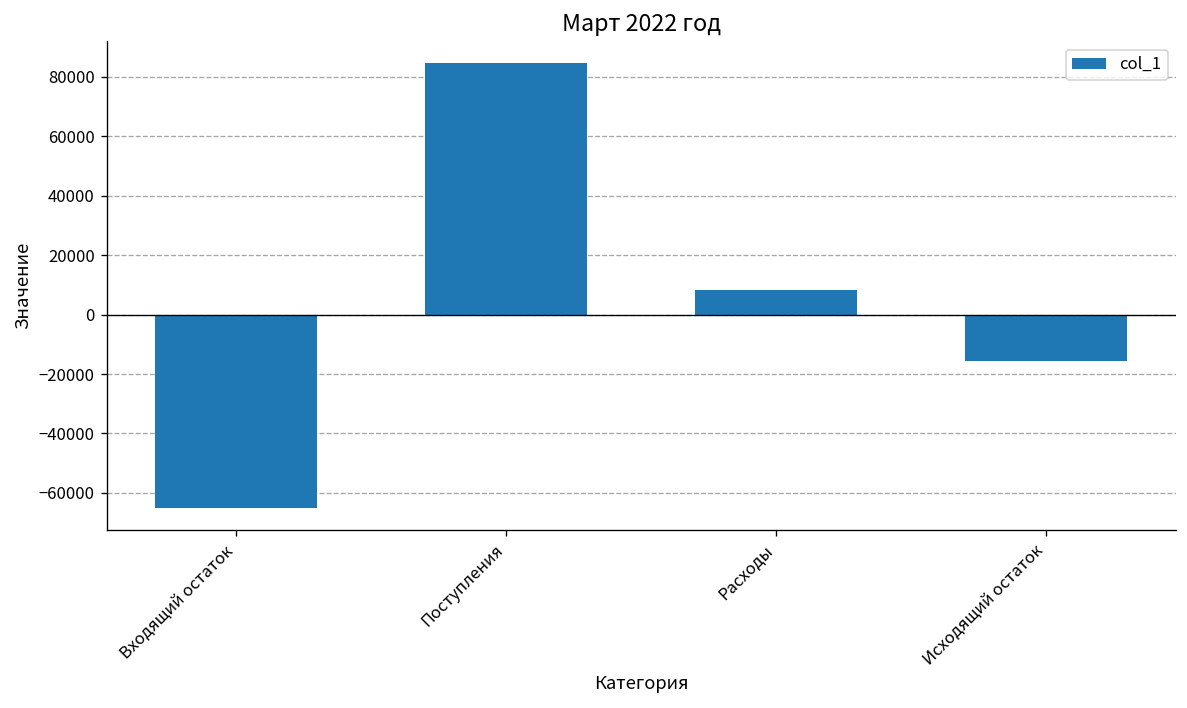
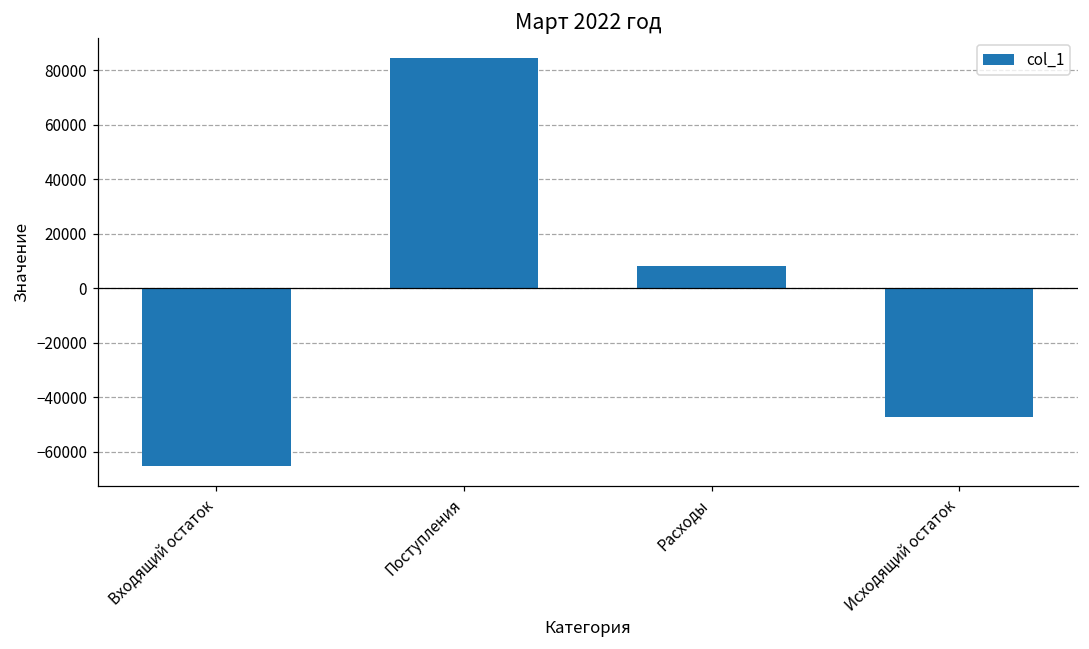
  {
    "Входящий остаток": -65000,
    "Поступления": 85000,
    "Расходы": 8000,
-   "Исходящий остаток": -16000
+   "Исходящий остаток": -47000
  }
